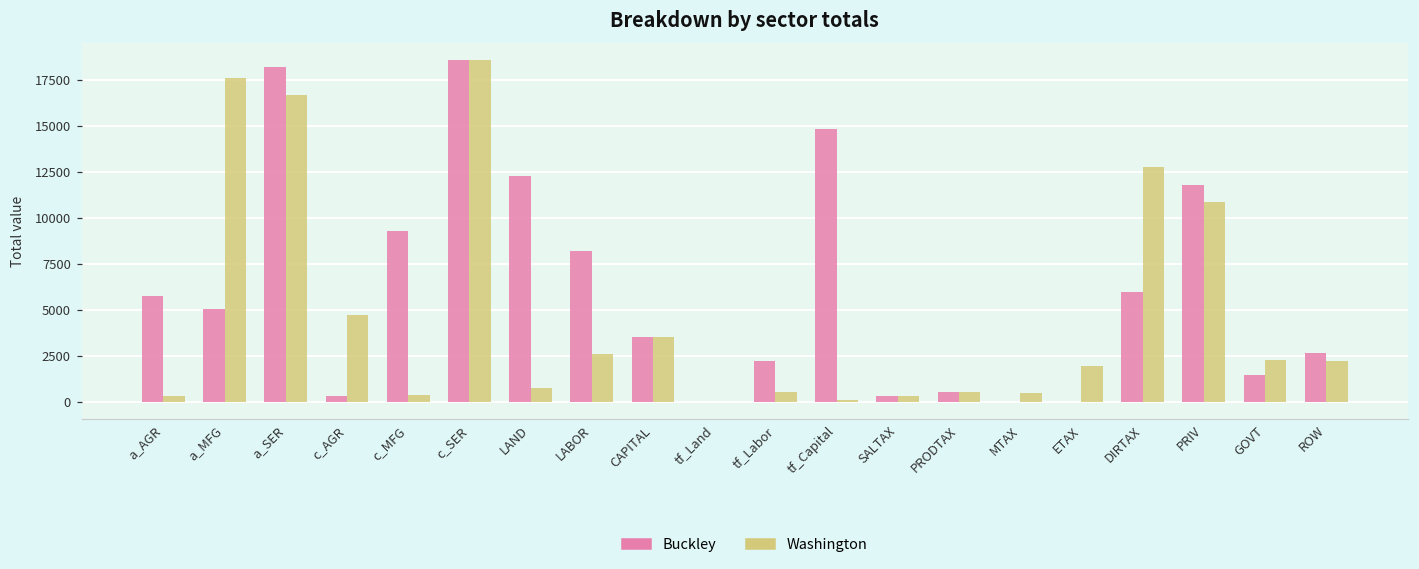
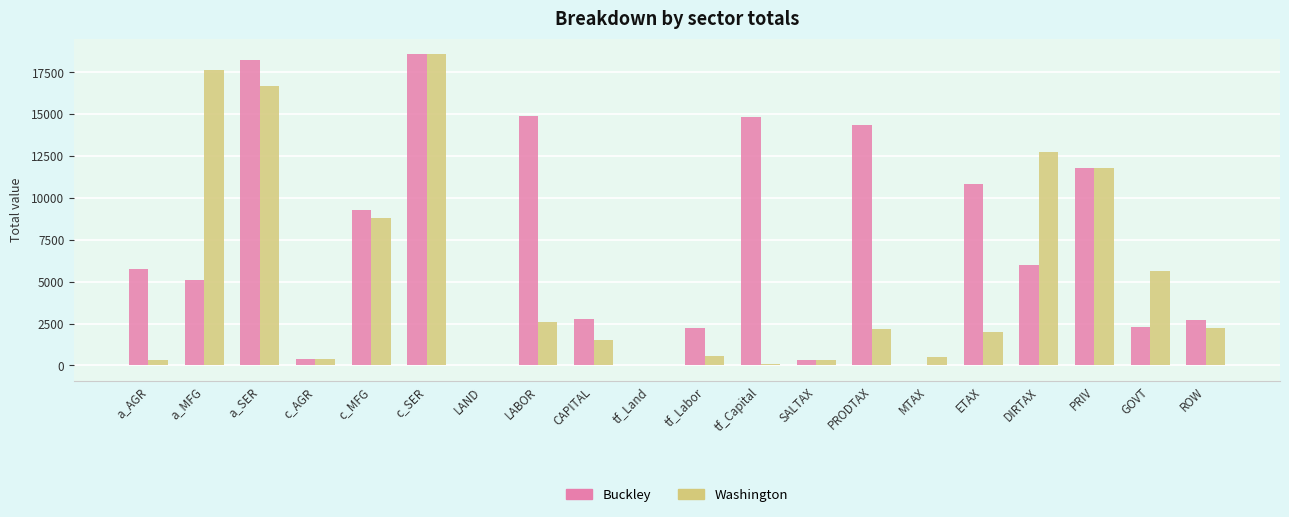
  {
    "Buckley": {
      "a_AGR": 5700,
      "a_MFG": 5100,
      "a_SER": 18200,
      "c_AGR": 400,
      "c_MFG": 9300,
      "c_SER": 18600,
-     "LAND": 12300,
-     "LABOR": 8200,
-     "CAPITAL": 3500,
+     "LAND": 0,
+     "LABOR": 14900,
+     "CAPITAL": 2800,
      "tf_Labor": 2300,
      "tf_Capital": 14800,
      "SALTAX": 300,
-     "PRODTAX": 600,
-     "ETAX": 0,
+     "PRODTAX": 14400,
+     "ETAX": 10900,
      "DIRTAX": 6000,
      "PRIV": 11800,
-     "GOVT": 1500,
+     "GOVT": 2300,
      "ROW": 2700
    },
    "Washington": {
      "a_AGR": 300,
      "a_MFG": 17600,
      "a_SER": 16700,
-     "c_AGR": 4700,
-     "c_MFG": 400,
+     "c_AGR": 400,
+     "c_MFG": 8800,
      "c_SER": 18600,
-     "LAND": 700,
+     "LAND": 0,
      "LABOR": 2600,
-     "CAPITAL": 3500,
+     "CAPITAL": 1500,
      "tf_Labor": 500,
      "SALTAX": 300,
-     "PRODTAX": 600,
+     "PRODTAX": 2200,
      "MTAX": 500,
      "ETAX": 2000,
      "DIRTAX": 12800,
-     "PRIV": 10900,
-     "GOVT": 2300,
+     "PRIV": 11800,
+     "GOVT": 5600,
      "ROW": 2200
    }
  }
